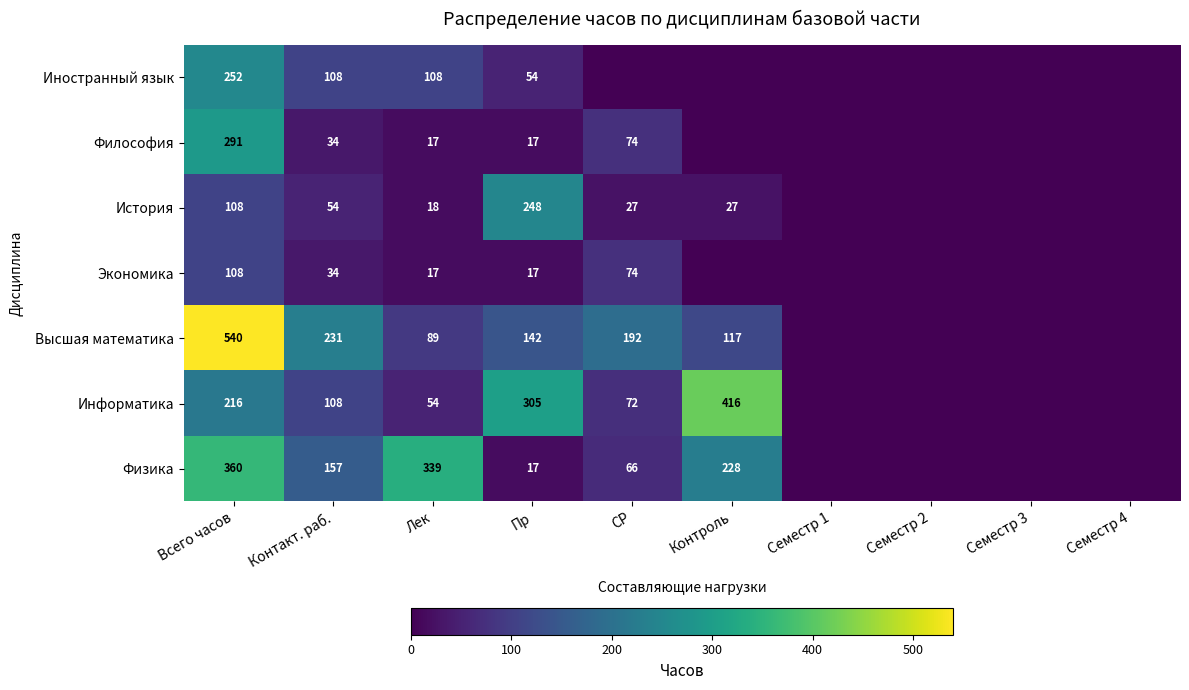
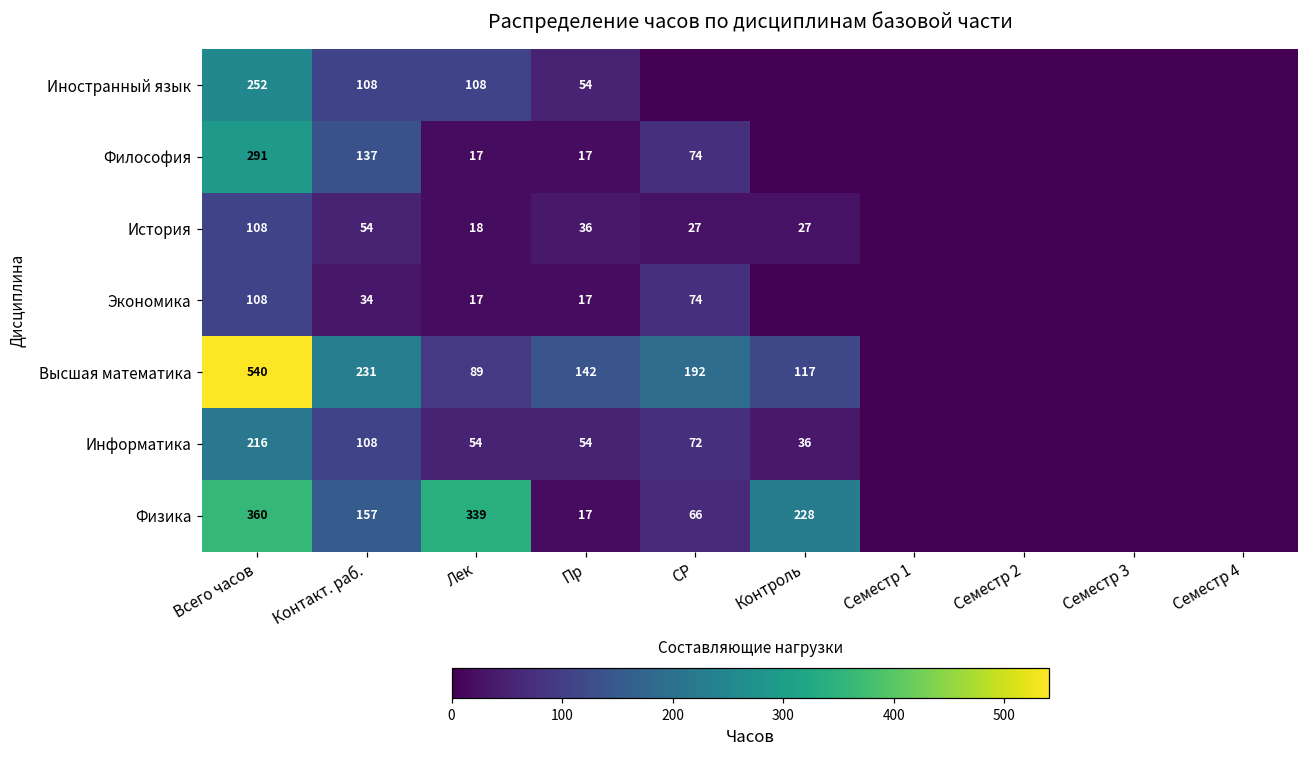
  {
    "Иностранный язык": {
      "Всего часов": 252,
      "Контакт. раб.": 108,
      "Лек": 108,
      "Пр": 54
    },
    "Философия": {
      "Всего часов": 291,
-     "Контакт. раб.": 34,
+     "Контакт. раб.": 137,
      "Лек": 17,
      "Пр": 17,
      "СР": 74
    },
    "История": {
      "Всего часов": 108,
      "Контакт. раб.": 54,
      "Лек": 18,
-     "Пр": 248,
+     "Пр": 36,
      "СР": 27,
      "Контроль": 27
    },
    "Экономика": {
      "Всего часов": 108,
      "Контакт. раб.": 34,
      "Лек": 17,
      "Пр": 17,
      "СР": 74
    },
    "Высшая математика": {
      "Всего часов": 540,
      "Контакт. раб.": 231,
      "Лек": 89,
      "Пр": 142,
      "СР": 192,
      "Контроль": 117
    },
    "Информатика": {
      "Всего часов": 216,
      "Контакт. раб.": 108,
      "Лек": 54,
-     "Пр": 305,
+     "Пр": 54,
      "СР": 72,
-     "Контроль": 416
+     "Контроль": 36
    },
    "Физика": {
      "Всего часов": 360,
      "Контакт. раб.": 157,
      "Лек": 339,
      "Пр": 17,
      "СР": 66,
      "Контроль": 228
    }
  }
